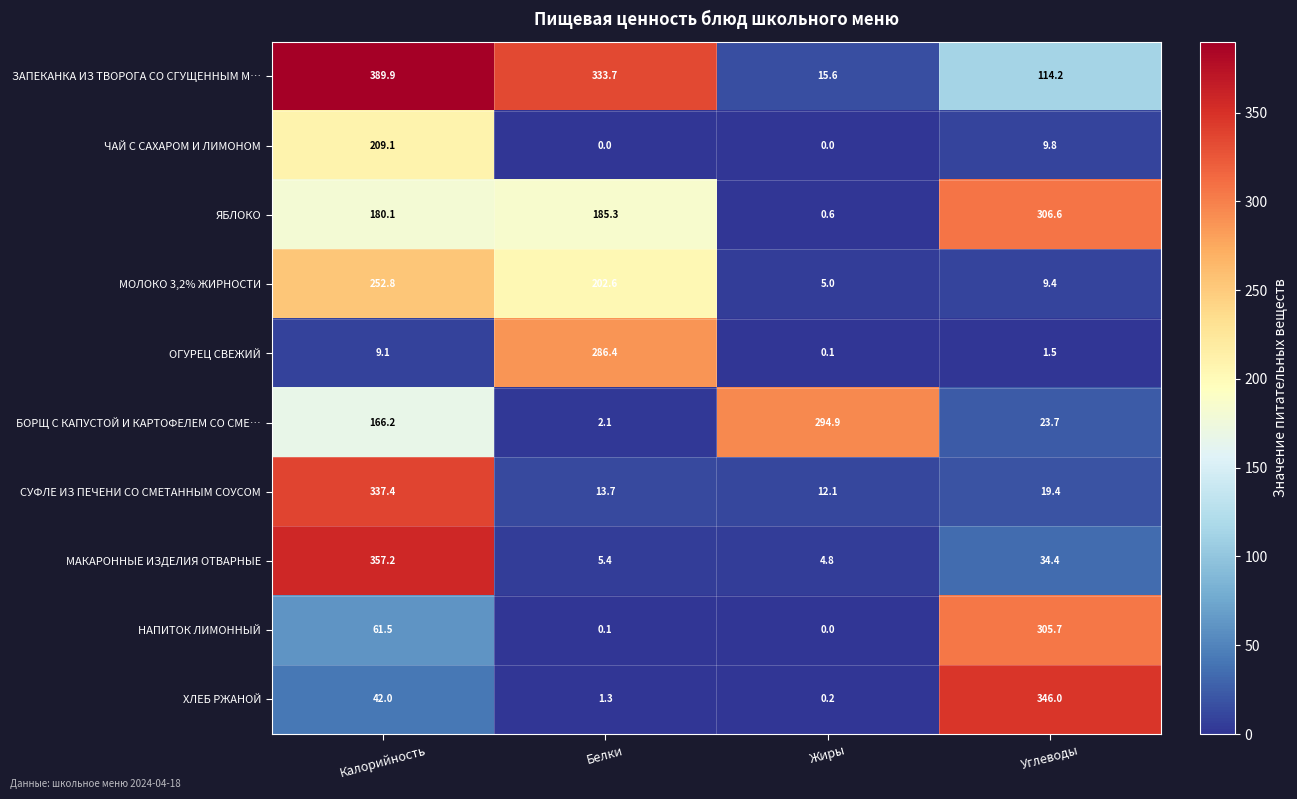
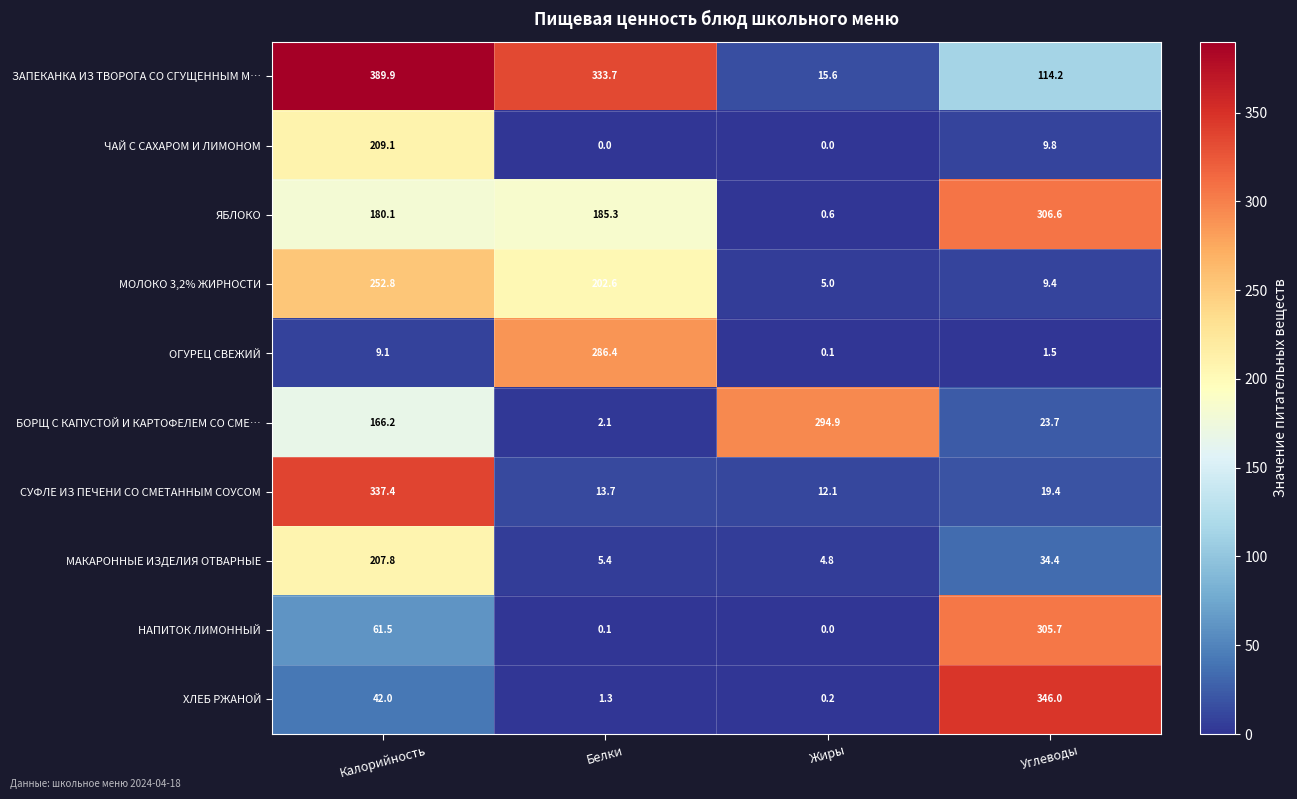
  {
    "ЗАПЕКАНКА ИЗ ТВОРОГА СО СГУЩЕННЫМ М…": {
      "Калорийность": 389.9,
      "Белки": 333.7,
      "Жиры": 15.6,
      "Углеводы": 114.2
    },
    "ЧАЙ С САХАРОМ И ЛИМОНОМ": {
      "Калорийность": 209.1,
      "Белки": 0.0,
      "Жиры": 0.0,
      "Углеводы": 9.8
    },
    "ЯБЛОКО": {
      "Калорийность": 180.1,
      "Белки": 185.3,
      "Жиры": 0.6,
      "Углеводы": 306.6
    },
    "МОЛОКО 3,2% ЖИРНОСТИ": {
      "Калорийность": 252.8,
      "Белки": 202.6,
      "Жиры": 5.0,
      "Углеводы": 9.4
    },
    "ОГУРЕЦ СВЕЖИЙ": {
      "Калорийность": 9.1,
      "Белки": 286.4,
      "Жиры": 0.1,
      "Углеводы": 1.5
    },
    "БОРЩ С КАПУСТОЙ И КАРТОФЕЛЕМ СО СМЕ…": {
      "Калорийность": 166.2,
      "Белки": 2.1,
      "Жиры": 294.9,
      "Углеводы": 23.7
    },
    "СУФЛЕ ИЗ ПЕЧЕНИ СО СМЕТАННЫМ СОУСОМ": {
      "Калорийность": 337.4,
      "Белки": 13.7,
      "Жиры": 12.1,
      "Углеводы": 19.4
    },
    "МАКАРОННЫЕ ИЗДЕЛИЯ ОТВАРНЫЕ": {
-     "Калорийность": 357.2,
+     "Калорийность": 207.8,
      "Белки": 5.4,
      "Жиры": 4.8,
      "Углеводы": 34.4
    },
    "НАПИТОК ЛИМОННЫЙ": {
      "Калорийность": 61.5,
      "Белки": 0.1,
      "Жиры": 0.0,
      "Углеводы": 305.7
    },
    "ХЛЕБ РЖАНОЙ": {
      "Калорийность": 42.0,
      "Белки": 1.3,
      "Жиры": 0.2,
      "Углеводы": 346.0
    }
  }
